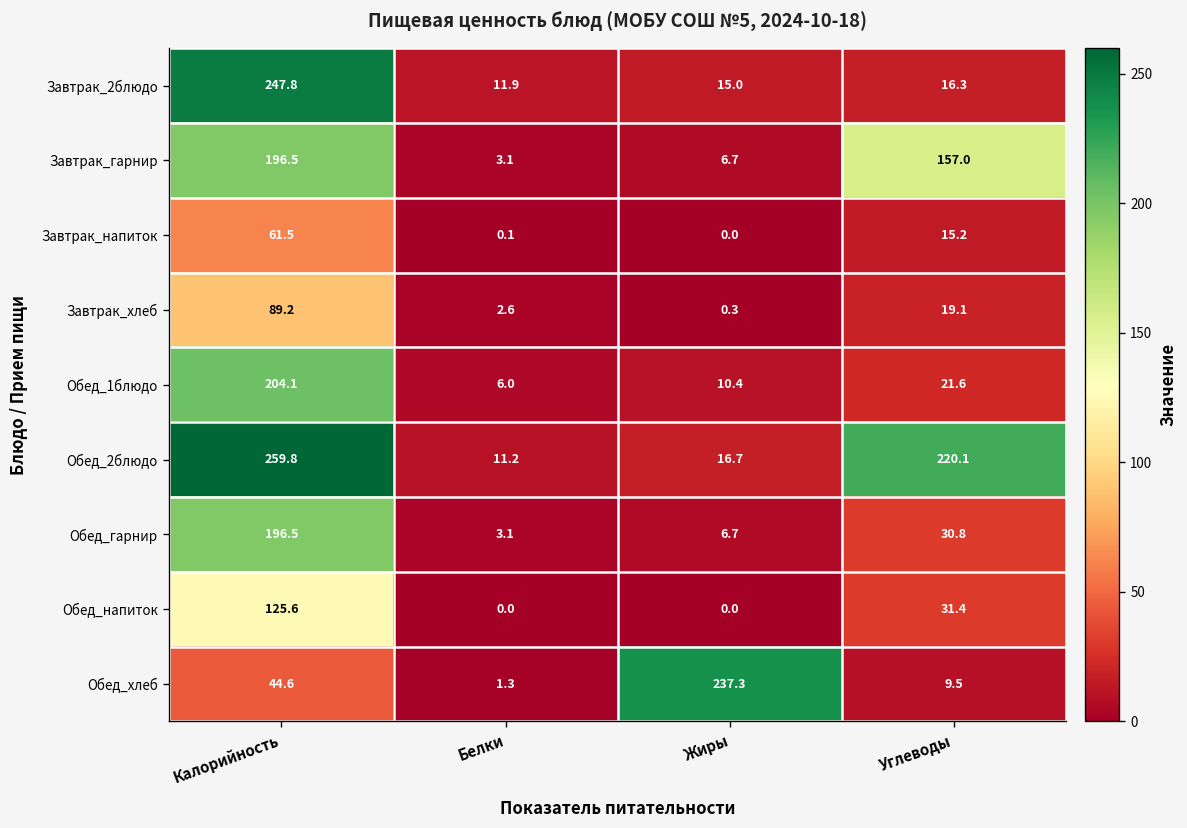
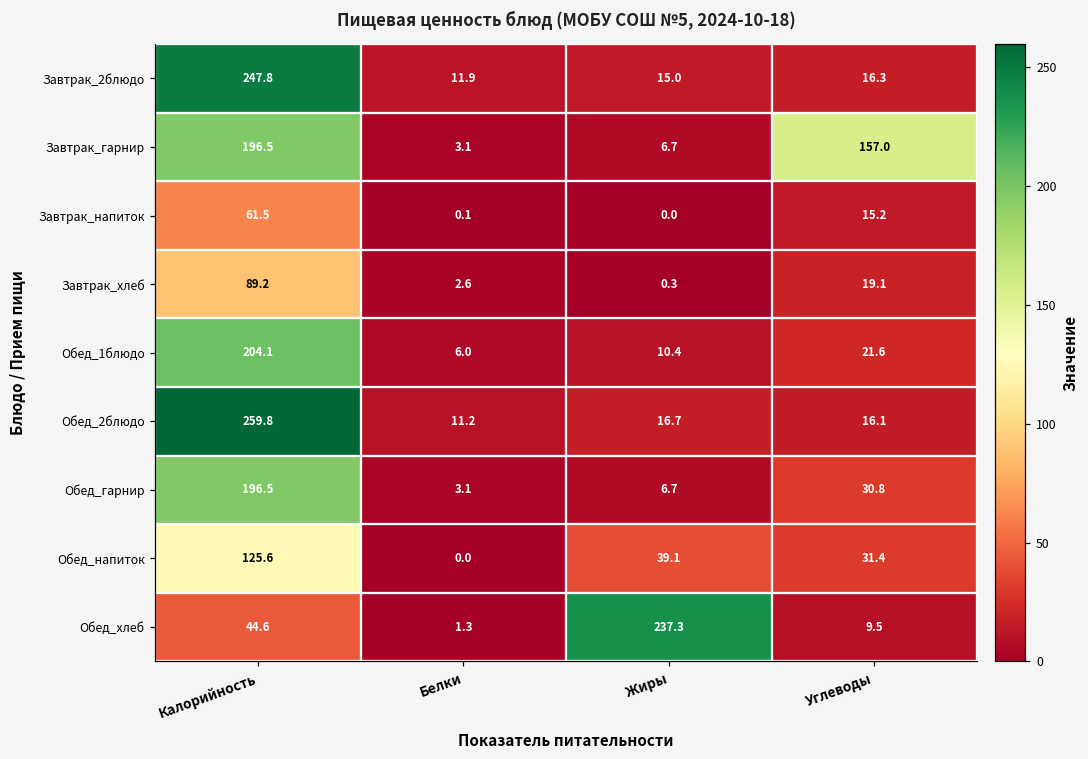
  {
    "Завтрак_2блюдо": {
      "Калорийность": 247.8,
      "Белки": 11.9,
      "Жиры": 15.0,
      "Углеводы": 16.3
    },
    "Завтрак_гарнир": {
      "Калорийность": 196.5,
      "Белки": 3.1,
      "Жиры": 6.7,
      "Углеводы": 157.0
    },
    "Завтрак_напиток": {
      "Калорийность": 61.5,
      "Белки": 0.1,
      "Жиры": 0.0,
      "Углеводы": 15.2
    },
    "Завтрак_хлеб": {
      "Калорийность": 89.2,
      "Белки": 2.6,
      "Жиры": 0.3,
      "Углеводы": 19.1
    },
    "Обед_1блюдо": {
      "Калорийность": 204.1,
      "Белки": 6.0,
      "Жиры": 10.4,
      "Углеводы": 21.6
    },
    "Обед_2блюдо": {
      "Калорийность": 259.8,
      "Белки": 11.2,
      "Жиры": 16.7,
-     "Углеводы": 220.1
+     "Углеводы": 16.1
    },
    "Обед_гарнир": {
      "Калорийность": 196.5,
      "Белки": 3.1,
      "Жиры": 6.7,
      "Углеводы": 30.8
    },
    "Обед_напиток": {
      "Калорийность": 125.6,
      "Белки": 0.0,
-     "Жиры": 0.0,
+     "Жиры": 39.1,
      "Углеводы": 31.4
    },
    "Обед_хлеб": {
      "Калорийность": 44.6,
      "Белки": 1.3,
      "Жиры": 237.3,
      "Углеводы": 9.5
    }
  }
